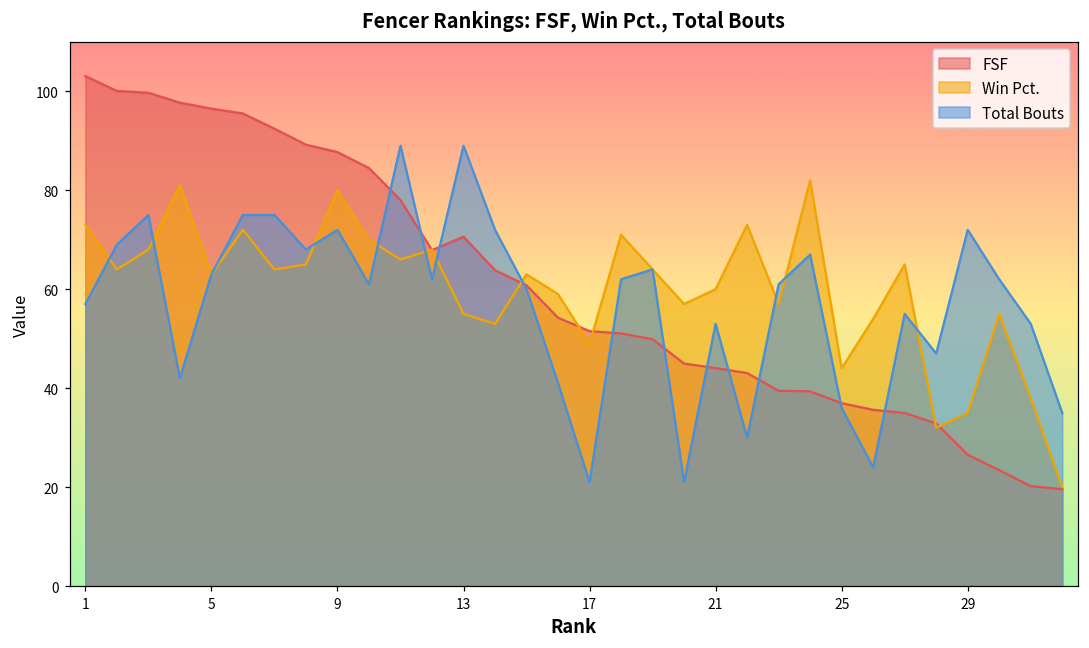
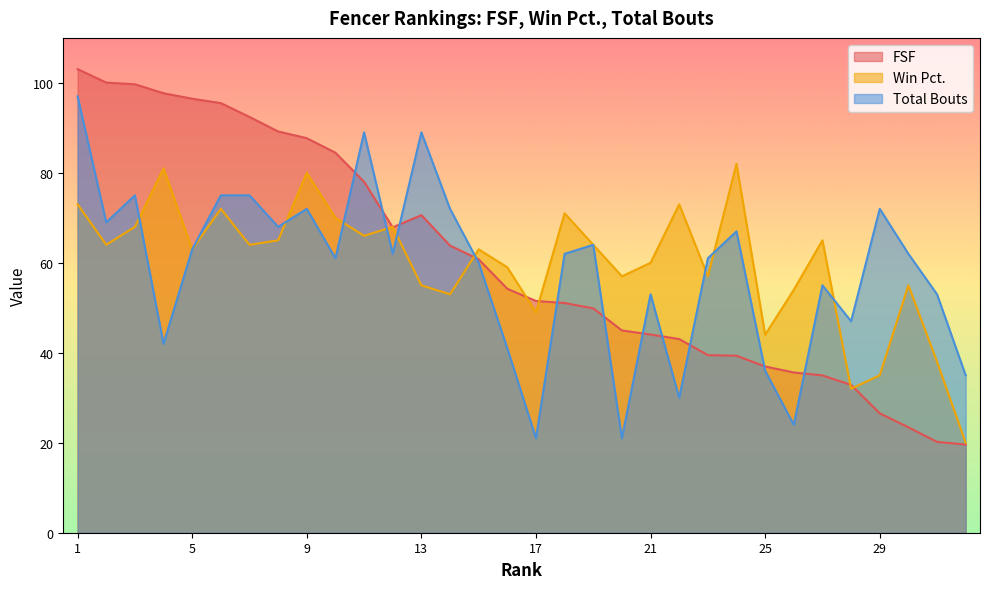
  {
    "FSF": {
      "1": 103,
      "5": 96,
      "9": 88,
      "13": 71,
      "17": 52,
      "21": 44,
      "25": 37,
      "29": 27
    },
    "Win Pct.": {
      "1": 73,
      "9": 80,
      "13": 55,
      "17": 49,
      "21": 60,
      "25": 44,
      "29": 35
    },
    "Total Bouts": {
-     "1": 57,
+     "1": 97,
      "9": 72,
      "13": 89,
      "17": 21,
      "21": 53,
      "25": 36,
      "29": 72
    }
  }
